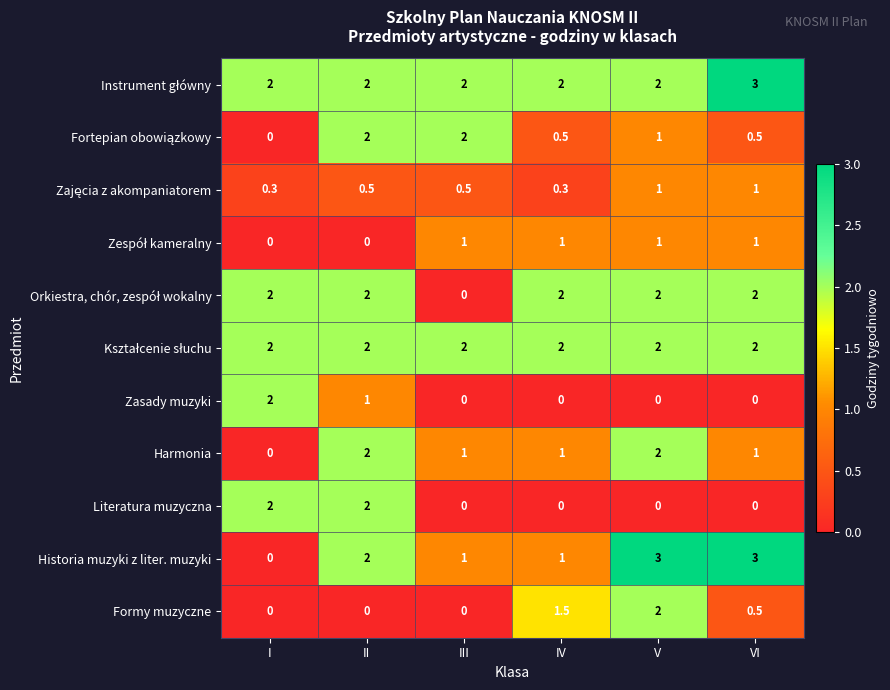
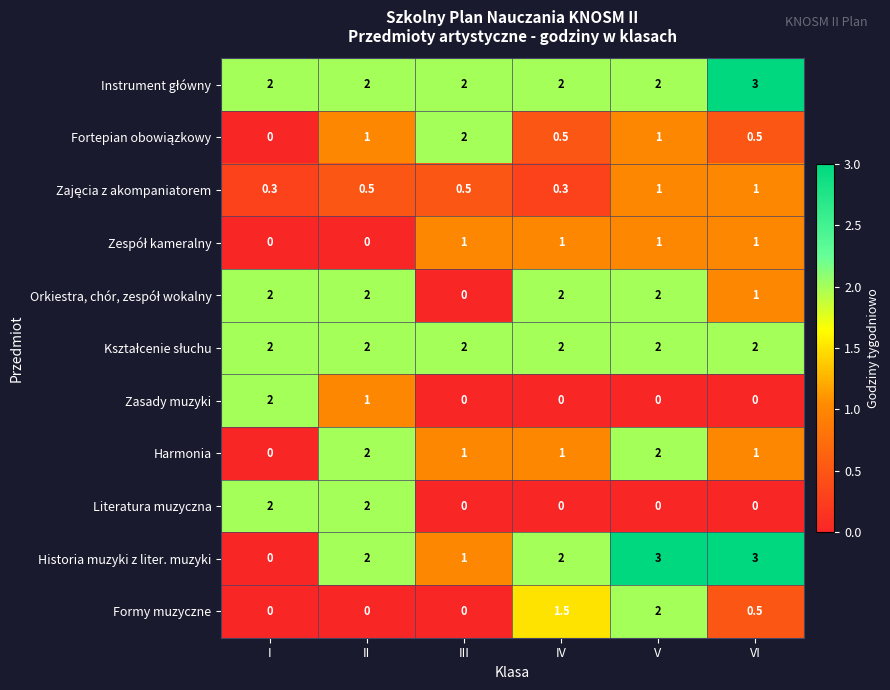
  {
    "Instrument główny": {
      "I": 2,
      "II": 2,
      "III": 2,
      "IV": 2,
      "V": 2,
      "VI": 3
    },
    "Fortepian obowiązkowy": {
      "I": 0,
-     "II": 2,
+     "II": 1,
      "III": 2,
      "IV": 0.5,
      "V": 1,
      "VI": 0.5
    },
    "Zajęcia z akompaniatorem": {
      "I": 0.3,
      "II": 0.5,
      "III": 0.5,
      "IV": 0.3,
      "V": 1,
      "VI": 1
    },
    "Zespół kameralny": {
      "I": 0,
      "II": 0,
      "III": 1,
      "IV": 1,
      "V": 1,
      "VI": 1
    },
    "Orkiestra, chór, zespół wokalny": {
      "I": 2,
      "II": 2,
      "III": 0,
      "IV": 2,
      "V": 2,
-     "VI": 2
+     "VI": 1
    },
    "Kształcenie słuchu": {
      "I": 2,
      "II": 2,
      "III": 2,
      "IV": 2,
      "V": 2,
      "VI": 2
    },
    "Zasady muzyki": {
      "I": 2,
      "II": 1,
      "III": 0,
      "IV": 0,
      "V": 0,
      "VI": 0
    },
    "Harmonia": {
      "I": 0,
      "II": 2,
      "III": 1,
      "IV": 1,
      "V": 2,
      "VI": 1
    },
    "Literatura muzyczna": {
      "I": 2,
      "II": 2,
      "III": 0,
      "IV": 0,
      "V": 0,
      "VI": 0
    },
    "Historia muzyki z liter. muzyki": {
      "I": 0,
      "II": 2,
      "III": 1,
-     "IV": 1,
+     "IV": 2,
      "V": 3,
      "VI": 3
    },
    "Formy muzyczne": {
      "I": 0,
      "II": 0,
      "III": 0,
      "IV": 1.5,
      "V": 2,
      "VI": 0.5
    }
  }
